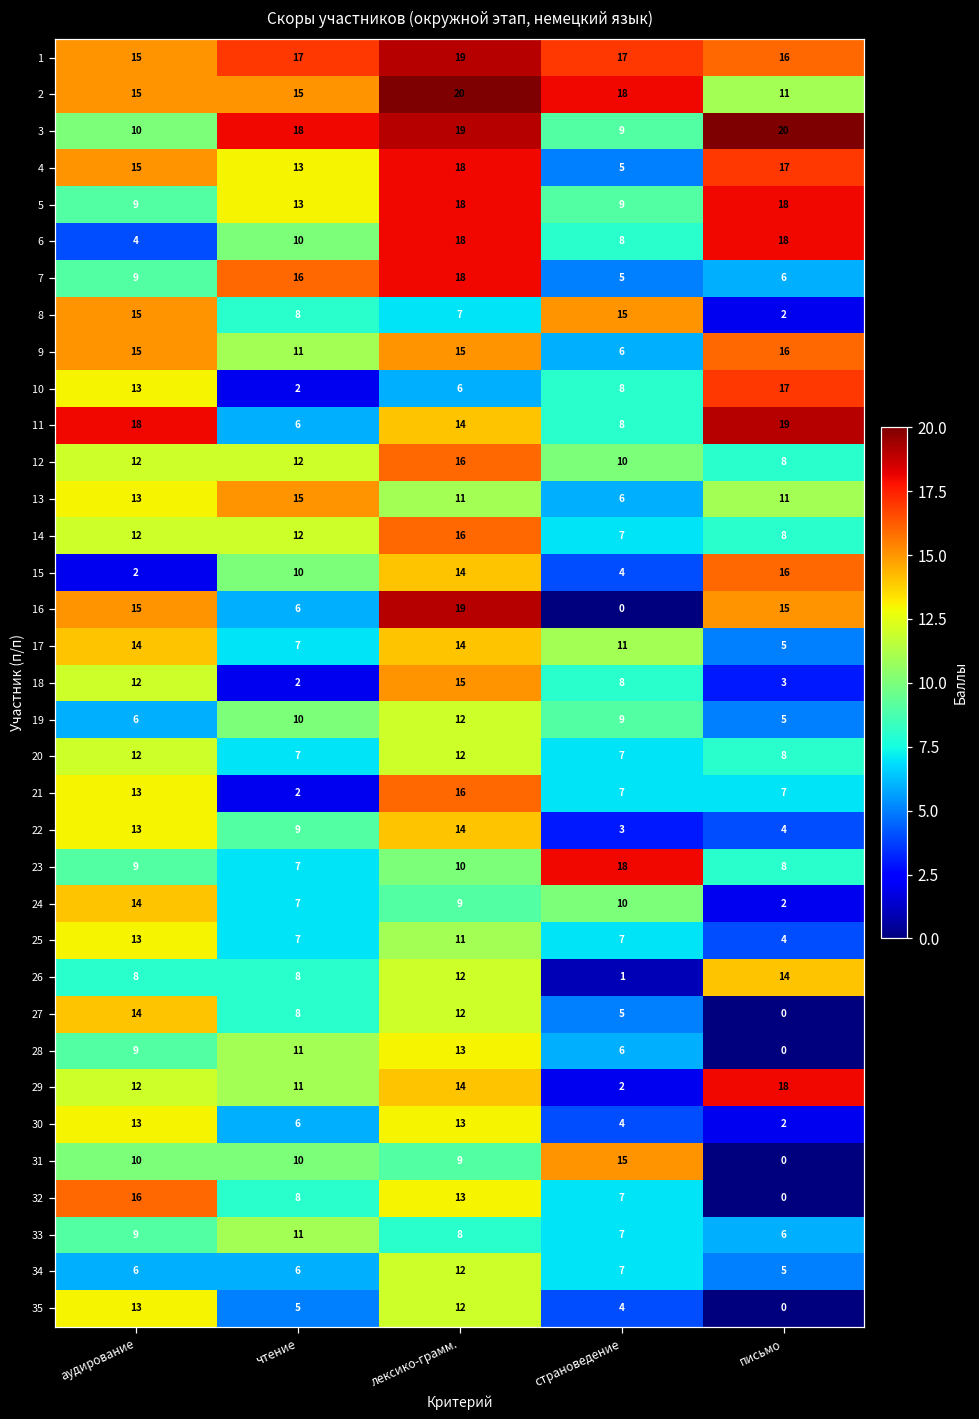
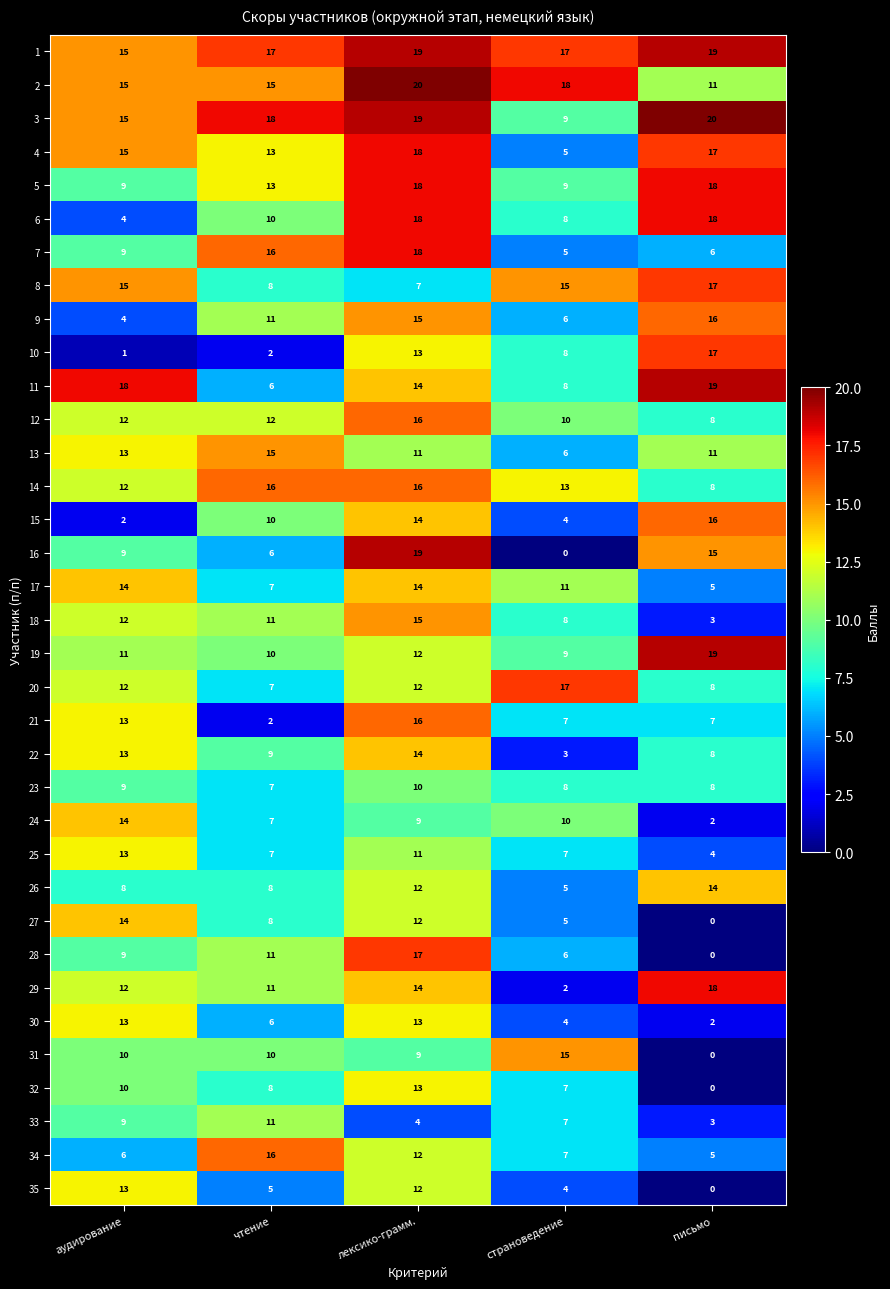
  {
    "1": {
      "аудирование": 15,
      "чтение": 17,
      "лексико-грамм.": 19,
      "страноведение": 17,
-     "письмо": 16
+     "письмо": 19
    },
    "2": {
      "аудирование": 15,
      "чтение": 15,
      "лексико-грамм.": 20,
      "страноведение": 18,
      "письмо": 11
    },
    "3": {
-     "аудирование": 10,
+     "аудирование": 15,
      "чтение": 18,
      "лексико-грамм.": 19,
      "страноведение": 9,
      "письмо": 20
    },
    "4": {
      "аудирование": 15,
      "чтение": 13,
      "лексико-грамм.": 18,
      "страноведение": 5,
      "письмо": 17
    },
    "5": {
      "аудирование": 9,
      "чтение": 13,
      "лексико-грамм.": 18,
      "страноведение": 9,
      "письмо": 18
    },
    "6": {
      "аудирование": 4,
      "чтение": 10,
      "лексико-грамм.": 18,
      "страноведение": 8,
      "письмо": 18
    },
    "7": {
      "аудирование": 9,
      "чтение": 16,
      "лексико-грамм.": 18,
      "страноведение": 5,
      "письмо": 6
    },
    "8": {
      "аудирование": 15,
      "чтение": 8,
      "лексико-грамм.": 7,
      "страноведение": 15,
-     "письмо": 2
+     "письмо": 17
    },
    "9": {
-     "аудирование": 15,
+     "аудирование": 4,
      "чтение": 11,
      "лексико-грамм.": 15,
      "страноведение": 6,
      "письмо": 16
    },
    "10": {
-     "аудирование": 13,
+     "аудирование": 1,
      "чтение": 2,
-     "лексико-грамм.": 6,
+     "лексико-грамм.": 13,
      "страноведение": 8,
      "письмо": 17
    },
    "11": {
      "аудирование": 18,
      "чтение": 6,
      "лексико-грамм.": 14,
      "страноведение": 8,
      "письмо": 19
    },
    "12": {
      "аудирование": 12,
      "чтение": 12,
      "лексико-грамм.": 16,
      "страноведение": 10,
      "письмо": 8
    },
    "13": {
      "аудирование": 13,
      "чтение": 15,
      "лексико-грамм.": 11,
      "страноведение": 6,
      "письмо": 11
    },
    "14": {
      "аудирование": 12,
-     "чтение": 12,
+     "чтение": 16,
      "лексико-грамм.": 16,
-     "страноведение": 7,
+     "страноведение": 13,
      "письмо": 8
    },
    "15": {
      "аудирование": 2,
      "чтение": 10,
      "лексико-грамм.": 14,
      "страноведение": 4,
      "письмо": 16
    },
    "16": {
-     "аудирование": 15,
+     "аудирование": 9,
      "чтение": 6,
      "лексико-грамм.": 19,
      "страноведение": 0,
      "письмо": 15
    },
    "17": {
      "аудирование": 14,
      "чтение": 7,
      "лексико-грамм.": 14,
      "страноведение": 11,
      "письмо": 5
    },
    "18": {
      "аудирование": 12,
-     "чтение": 2,
+     "чтение": 11,
      "лексико-грамм.": 15,
      "страноведение": 8,
      "письмо": 3
    },
    "19": {
-     "аудирование": 6,
+     "аудирование": 11,
      "чтение": 10,
      "лексико-грамм.": 12,
      "страноведение": 9,
-     "письмо": 5
+     "письмо": 19
    },
    "20": {
      "аудирование": 12,
      "чтение": 7,
      "лексико-грамм.": 12,
-     "страноведение": 7,
+     "страноведение": 17,
      "письмо": 8
    },
    "21": {
      "аудирование": 13,
      "чтение": 2,
      "лексико-грамм.": 16,
      "страноведение": 7,
      "письмо": 7
    },
    "22": {
      "аудирование": 13,
      "чтение": 9,
      "лексико-грамм.": 14,
      "страноведение": 3,
-     "письмо": 4
+     "письмо": 8
    },
    "23": {
      "аудирование": 9,
      "чтение": 7,
      "лексико-грамм.": 10,
-     "страноведение": 18,
+     "страноведение": 8,
      "письмо": 8
    },
    "24": {
      "аудирование": 14,
      "чтение": 7,
      "лексико-грамм.": 9,
      "страноведение": 10,
      "письмо": 2
    },
    "25": {
      "аудирование": 13,
      "чтение": 7,
      "лексико-грамм.": 11,
      "страноведение": 7,
      "письмо": 4
    },
    "26": {
      "аудирование": 8,
      "чтение": 8,
      "лексико-грамм.": 12,
-     "страноведение": 1,
+     "страноведение": 5,
      "письмо": 14
    },
    "27": {
      "аудирование": 14,
      "чтение": 8,
      "лексико-грамм.": 12,
      "страноведение": 5,
      "письмо": 0
    },
    "28": {
      "аудирование": 9,
      "чтение": 11,
-     "лексико-грамм.": 13,
+     "лексико-грамм.": 17,
      "страноведение": 6,
      "письмо": 0
    },
    "29": {
      "аудирование": 12,
      "чтение": 11,
      "лексико-грамм.": 14,
      "страноведение": 2,
      "письмо": 18
    },
    "30": {
      "аудирование": 13,
      "чтение": 6,
      "лексико-грамм.": 13,
      "страноведение": 4,
      "письмо": 2
    },
    "31": {
      "аудирование": 10,
      "чтение": 10,
      "лексико-грамм.": 9,
      "страноведение": 15,
      "письмо": 0
    },
    "32": {
-     "аудирование": 16,
+     "аудирование": 10,
      "чтение": 8,
      "лексико-грамм.": 13,
      "страноведение": 7,
      "письмо": 0
    },
    "33": {
      "аудирование": 9,
      "чтение": 11,
-     "лексико-грамм.": 8,
+     "лексико-грамм.": 4,
      "страноведение": 7,
-     "письмо": 6
+     "письмо": 3
    },
    "34": {
      "аудирование": 6,
-     "чтение": 6,
+     "чтение": 16,
      "лексико-грамм.": 12,
      "страноведение": 7,
      "письмо": 5
    },
    "35": {
      "аудирование": 13,
      "чтение": 5,
      "лексико-грамм.": 12,
      "страноведение": 4,
      "письмо": 0
    }
  }
